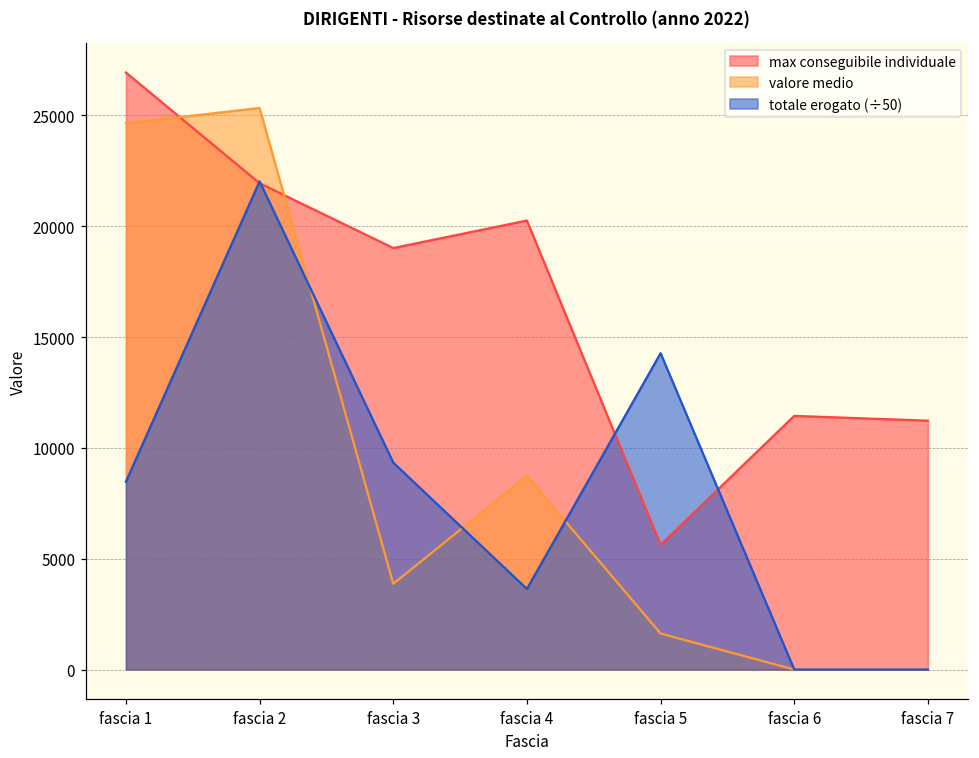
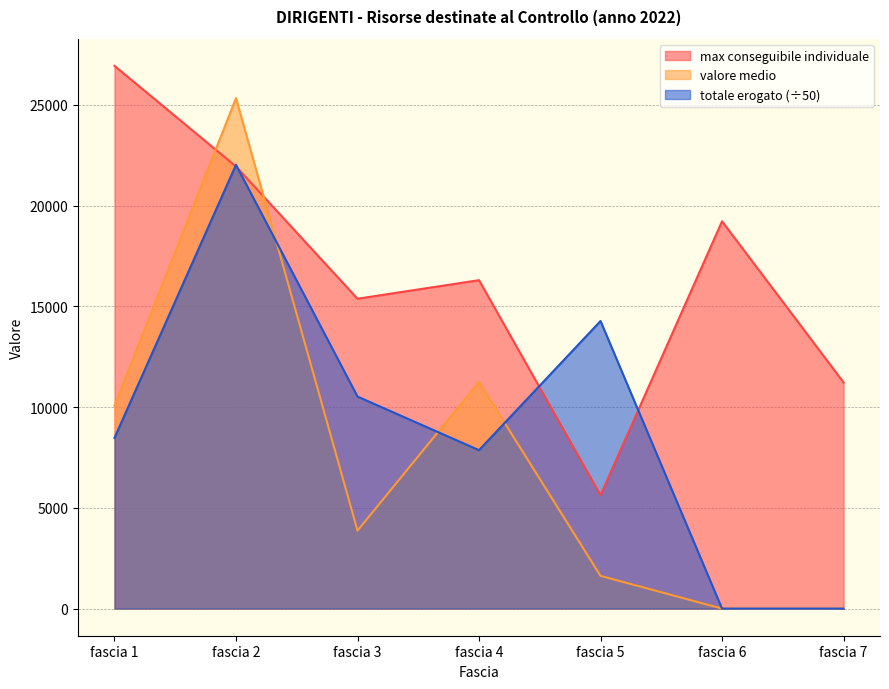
  {
    "max conseguibile individuale": {
      "fascia 1": 26900,
-     "fascia 3": 19000,
-     "fascia 4": 20300,
+     "fascia 3": 15400,
+     "fascia 4": 16300,
      "fascia 5": 5600,
-     "fascia 6": 11400,
+     "fascia 6": 19200,
      "fascia 7": 11200
    },
    "valore medio": {
-     "fascia 1": 24600,
+     "fascia 1": 10100,
      "fascia 2": 25300,
      "fascia 3": 3900,
-     "fascia 4": 8700,
+     "fascia 4": 11200,
      "fascia 5": 1600
    },
    "totale erogato (÷50)": {
      "fascia 1": 8500,
-     "fascia 3": 9300,
-     "fascia 4": 3600,
+     "fascia 3": 10500,
+     "fascia 4": 7900,
      "fascia 5": 14300
    }
  }
